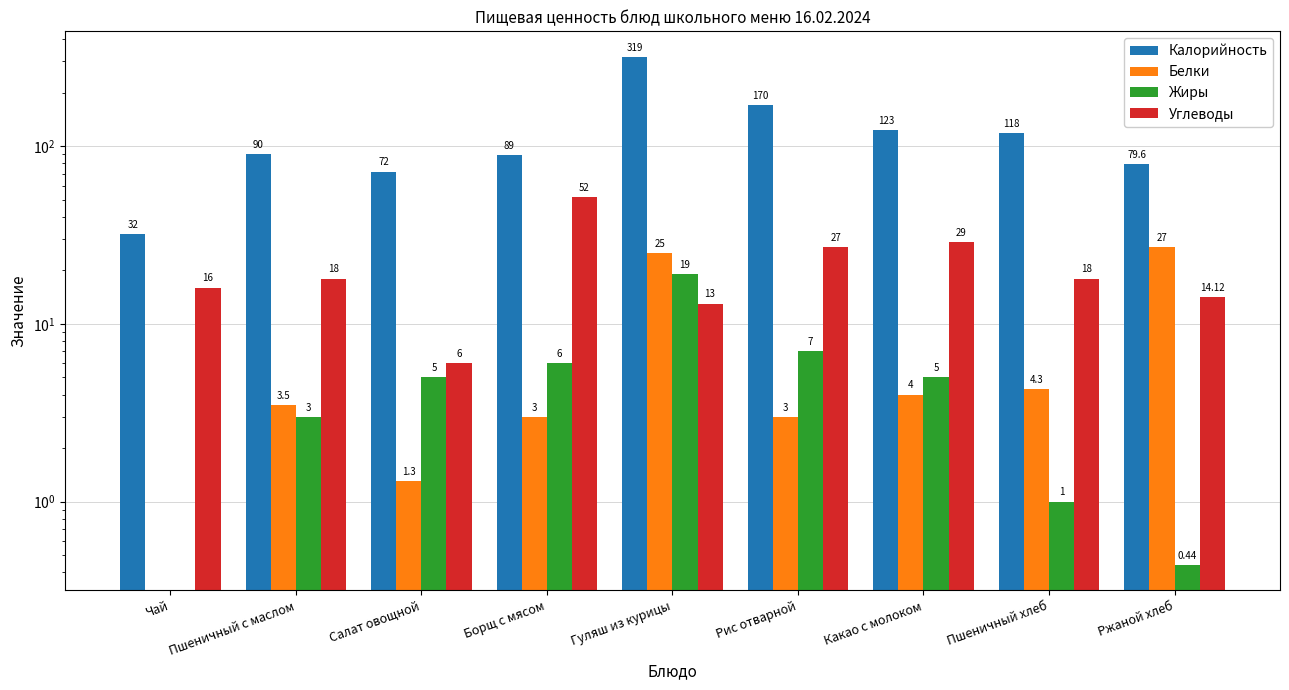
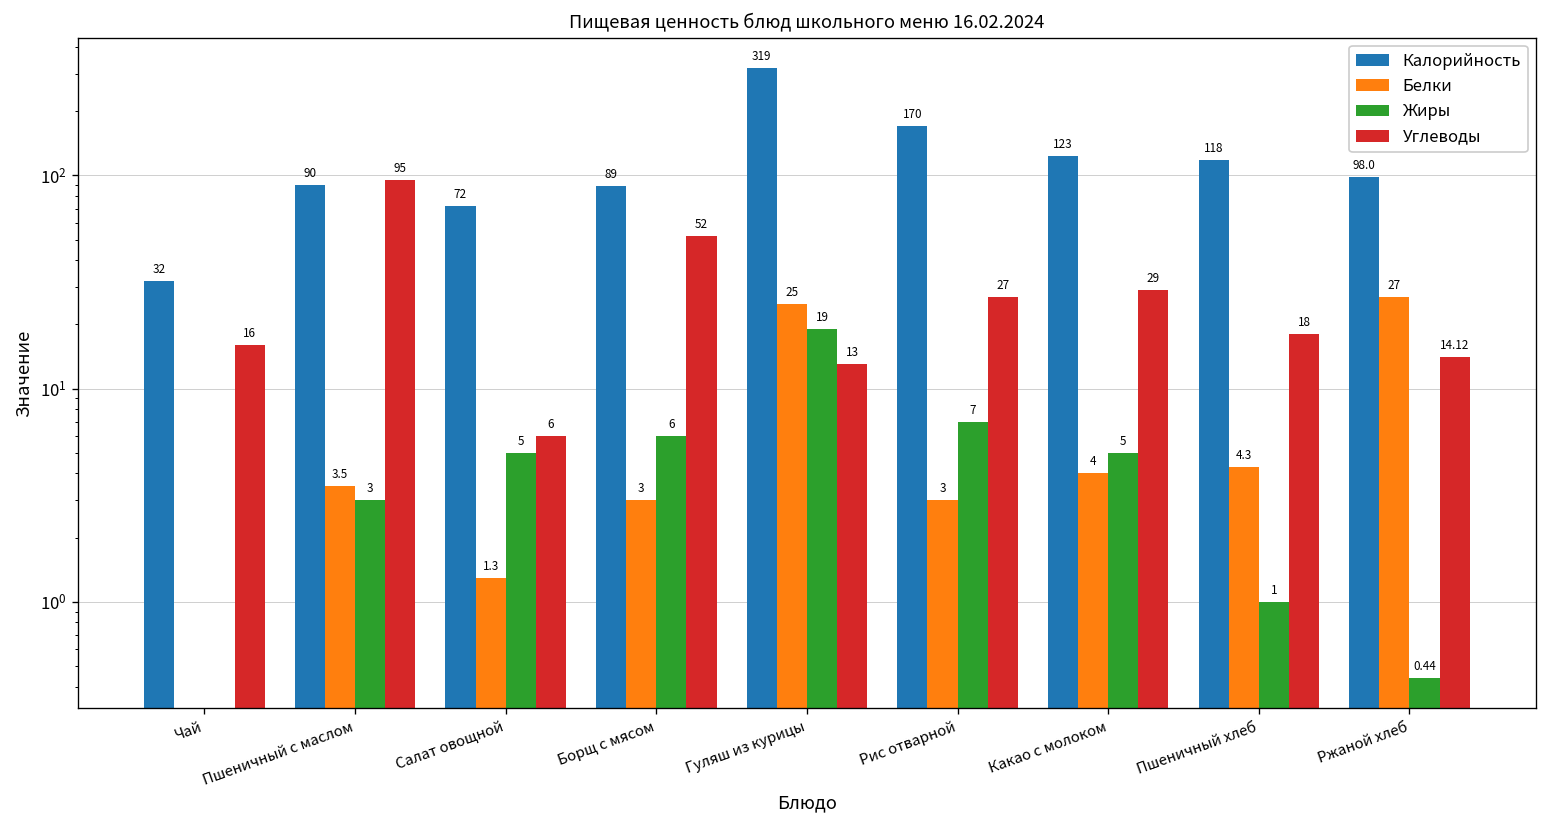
  {
    "Калорийность": {
      "Чай": 32,
      "Пшеничный с маслом": 90,
      "Салат овощной": 72,
      "Борщ с мясом": 89,
      "Гуляш из курицы": 319,
      "Рис отварной": 170,
      "Какао с молоком": 123,
      "Пшеничный хлеб": 118,
-     "Ржаной хлеб": 79.6
+     "Ржаной хлеб": 98.0
    },
    "Белки": {
      "Пшеничный с маслом": 3.5,
      "Салат овощной": 1.3,
      "Борщ с мясом": 3,
      "Гуляш из курицы": 25,
      "Рис отварной": 3,
      "Какао с молоком": 4,
      "Пшеничный хлеб": 4.3,
      "Ржаной хлеб": 27
    },
    "Жиры": {
      "Пшеничный с маслом": 3,
      "Салат овощной": 5,
      "Борщ с мясом": 6,
      "Гуляш из курицы": 19,
      "Рис отварной": 7,
      "Какао с молоком": 5,
      "Пшеничный хлеб": 1,
      "Ржаной хлеб": 0.44
    },
    "Углеводы": {
      "Чай": 16,
-     "Пшеничный с маслом": 18,
+     "Пшеничный с маслом": 95,
      "Салат овощной": 6,
      "Борщ с мясом": 52,
      "Гуляш из курицы": 13,
      "Рис отварной": 27,
      "Какао с молоком": 29,
      "Пшеничный хлеб": 18,
      "Ржаной хлеб": 14.12
    }
  }
